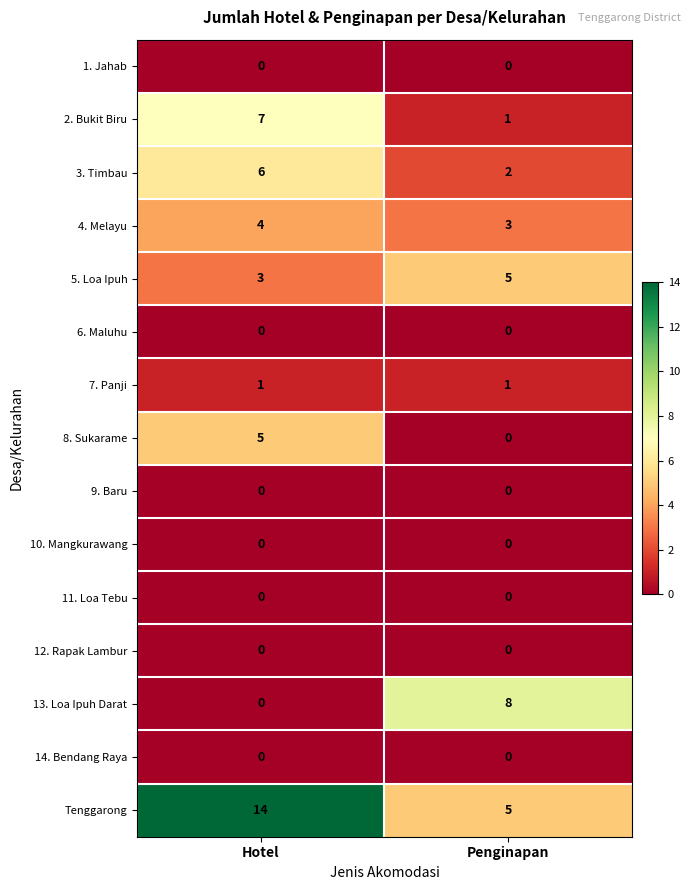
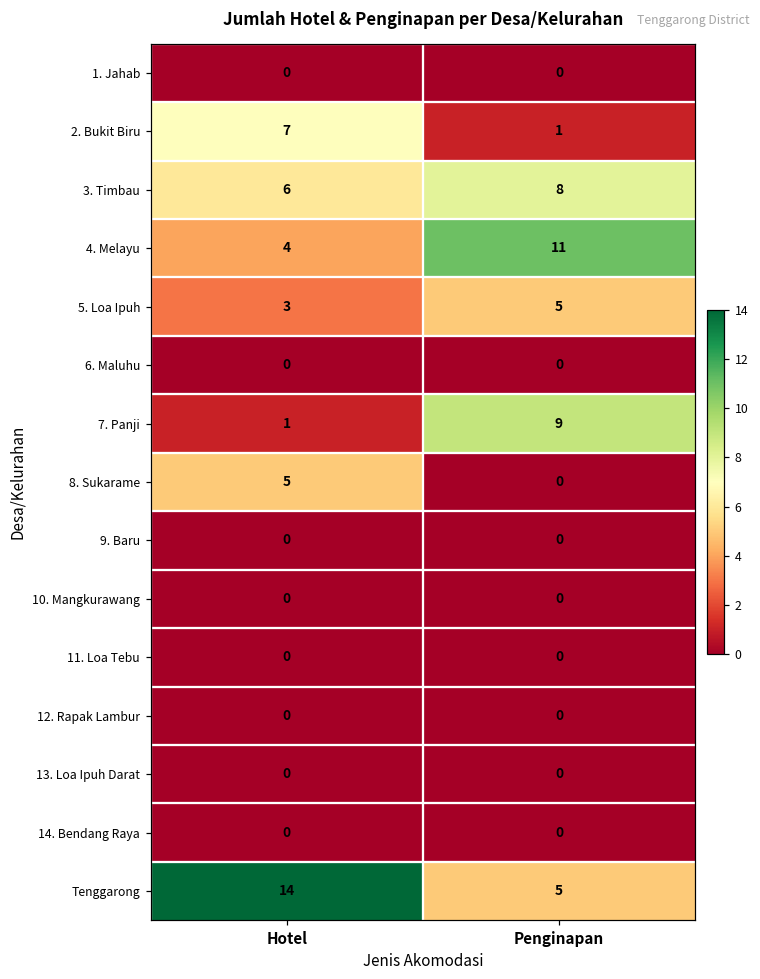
  {
    "1. Jahab": {
      "Hotel": 0,
      "Penginapan": 0
    },
    "2. Bukit Biru": {
      "Hotel": 7,
      "Penginapan": 1
    },
    "3. Timbau": {
      "Hotel": 6,
-     "Penginapan": 2
+     "Penginapan": 8
    },
    "4. Melayu": {
      "Hotel": 4,
-     "Penginapan": 3
+     "Penginapan": 11
    },
    "5. Loa Ipuh": {
      "Hotel": 3,
      "Penginapan": 5
    },
    "6. Maluhu": {
      "Hotel": 0,
      "Penginapan": 0
    },
    "7. Panji": {
      "Hotel": 1,
-     "Penginapan": 1
+     "Penginapan": 9
    },
    "8. Sukarame": {
      "Hotel": 5,
      "Penginapan": 0
    },
    "9. Baru": {
      "Hotel": 0,
      "Penginapan": 0
    },
    "10. Mangkurawang": {
      "Hotel": 0,
      "Penginapan": 0
    },
    "11. Loa Tebu": {
      "Hotel": 0,
      "Penginapan": 0
    },
    "12. Rapak Lambur": {
      "Hotel": 0,
      "Penginapan": 0
    },
    "13. Loa Ipuh Darat": {
      "Hotel": 0,
-     "Penginapan": 8
+     "Penginapan": 0
    },
    "14. Bendang Raya": {
      "Hotel": 0,
      "Penginapan": 0
    },
    "Tenggarong": {
      "Hotel": 14,
      "Penginapan": 5
    }
  }
